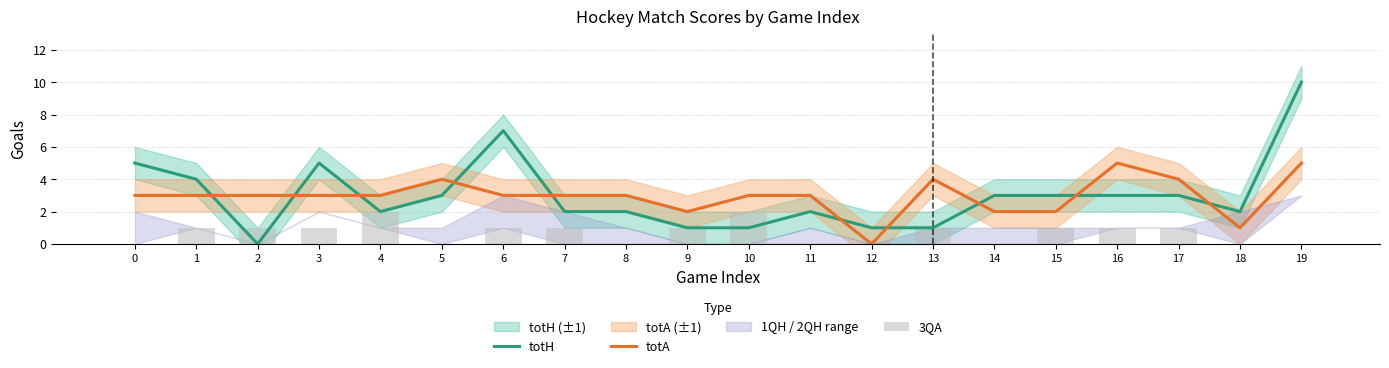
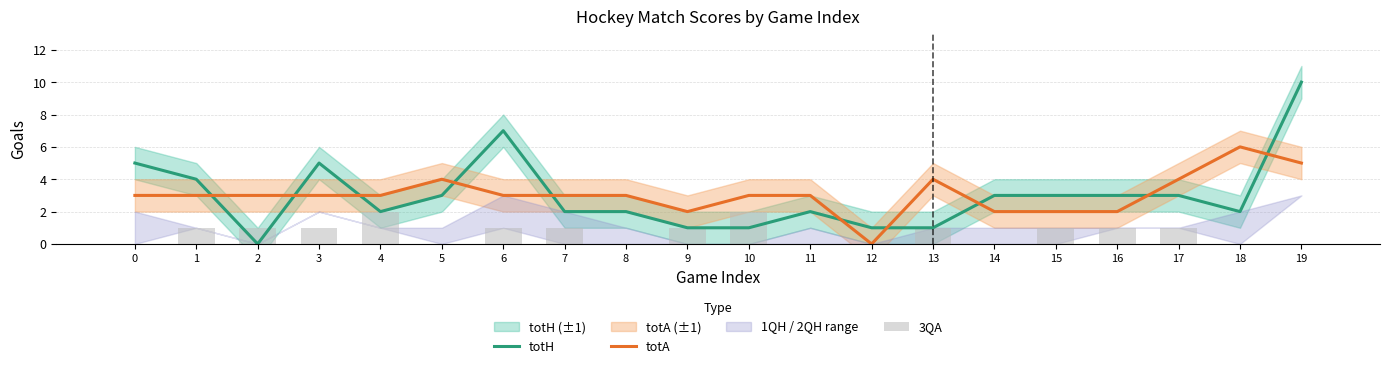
  {
    "totA": {
      "0": 3,
      "1": 3,
      "2": 3,
      "3": 3,
      "10": 3,
      "13": 4,
      "14": 2,
      "15": 2,
-     "16": 5,
-     "18": 1,
+     "16": 2,
+     "18": 6,
      "19": 5
    }
  }
